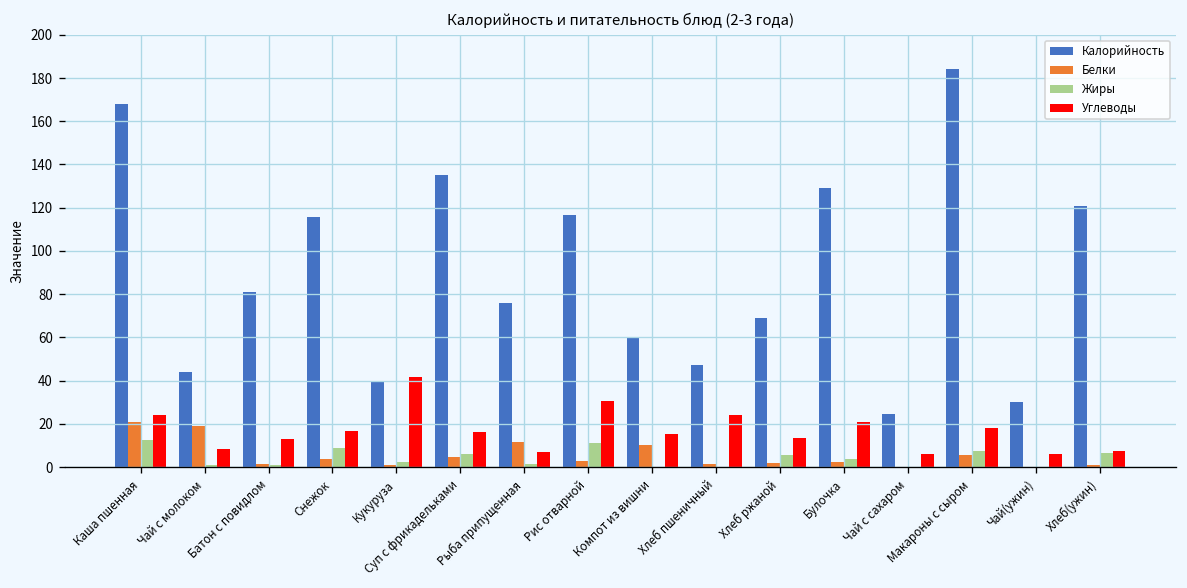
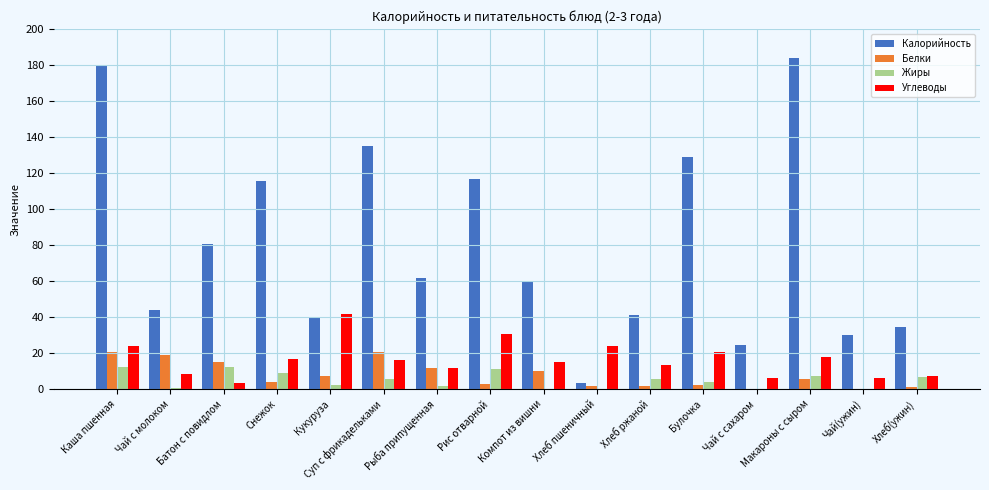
  {
    "Калорийность": {
-     "Каша пшенная": 168,
+     "Каша пшенная": 180,
      "Чай с молоком": 44,
      "Батон с повидлом": 81,
      "Снежок": 116,
      "Кукуруза": 40,
      "Суп с фрикадельками": 135,
-     "Рыба припущенная": 76,
+     "Рыба припущенная": 62,
      "Рис отварной": 117,
      "Компот из вишни": 60,
-     "Хлеб пшеничный": 47,
-     "Хлеб ржаной": 69,
+     "Хлеб пшеничный": 3,
+     "Хлеб ржаной": 41,
      "Булочка": 129,
      "Чай с сахаром": 24,
      "Макароны с сыром": 184,
      "Чай(ужин)": 30,
-     "Хлеб(ужин)": 121
+     "Хлеб(ужин)": 35
    },
    "Белки": {
      "Каша пшенная": 21,
      "Чай с молоком": 19,
-     "Батон с повидлом": 1,
+     "Батон с повидлом": 15,
      "Снежок": 4,
-     "Кукуруза": 1,
-     "Суп с фрикадельками": 5,
+     "Кукуруза": 7,
+     "Суп с фрикадельками": 21,
      "Рыба припущенная": 12,
      "Рис отварной": 3,
      "Компот из вишни": 10,
      "Хлеб пшеничный": 2,
      "Хлеб ржаной": 2,
      "Булочка": 2,
      "Чай с сахаром": 0,
      "Макароны с сыром": 6,
      "Чай(ужин)": 0
    },
    "Жиры": {
      "Каша пшенная": 13,
-     "Батон с повидлом": 1,
+     "Батон с повидлом": 12,
      "Снежок": 9,
      "Кукуруза": 2,
      "Суп с фрикадельками": 6,
      "Рыба припущенная": 2,
      "Рис отварной": 11,
      "Компот из вишни": 0,
      "Хлеб ржаной": 6,
      "Булочка": 4,
      "Чай с сахаром": 0,
      "Макароны с сыром": 8,
      "Чай(ужин)": 0,
      "Хлеб(ужин)": 7
    },
    "Углеводы": {
      "Каша пшенная": 24,
      "Чай с молоком": 8,
-     "Батон с повидлом": 13,
+     "Батон с повидлом": 3,
      "Снежок": 17,
      "Кукуруза": 42,
      "Суп с фрикадельками": 16,
-     "Рыба припущенная": 7,
+     "Рыба припущенная": 12,
      "Рис отварной": 31,
      "Компот из вишни": 15,
      "Хлеб пшеничный": 24,
      "Хлеб ржаной": 14,
      "Булочка": 21,
      "Чай с сахаром": 6,
      "Макароны с сыром": 18,
      "Чай(ужин)": 6,
      "Хлеб(ужин)": 7
    }
  }
